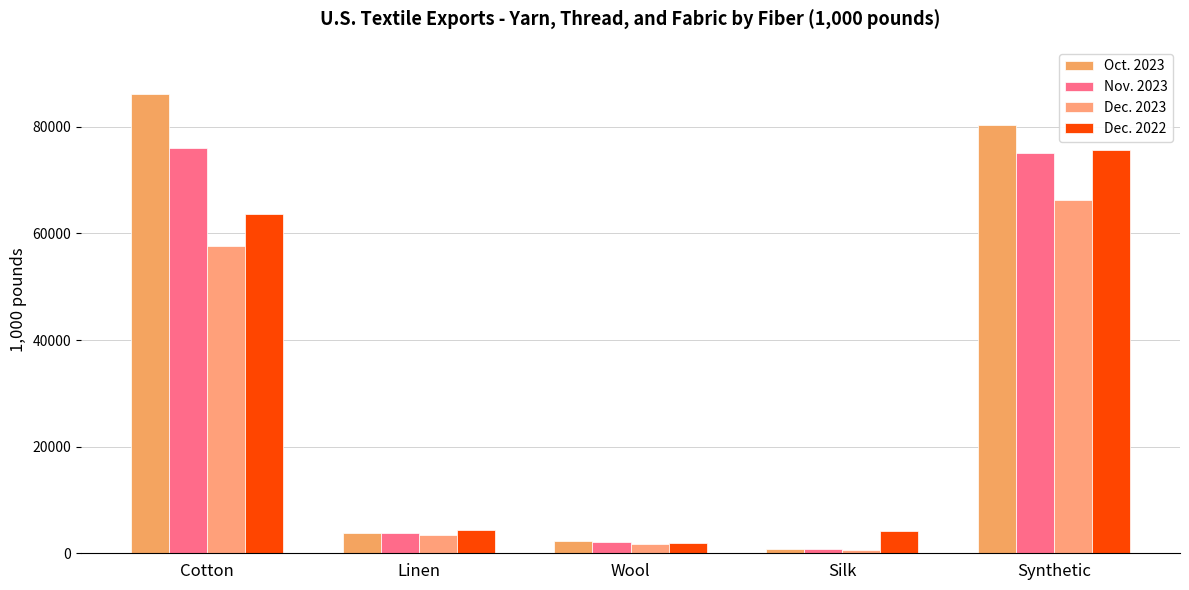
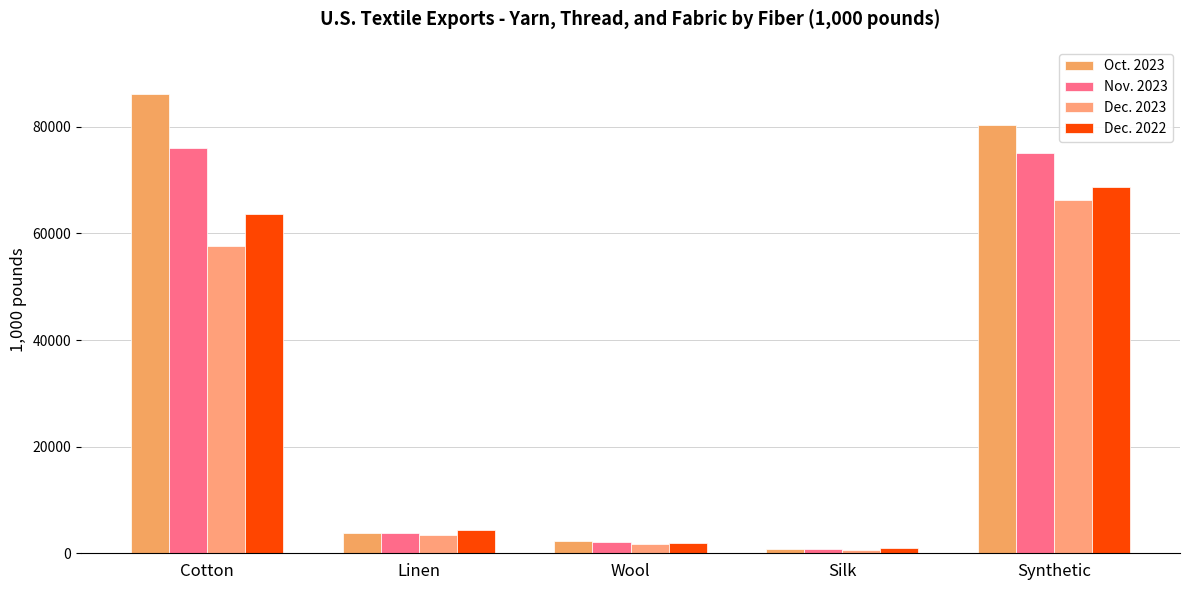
  {
    "Dec. 2022": {
      "Cotton": 64000,
      "Linen": 4000,
      "Wool": 2000,
-     "Silk": 4000,
-     "Synthetic": 76000
+     "Silk": 1000,
+     "Synthetic": 69000
    }
  }
